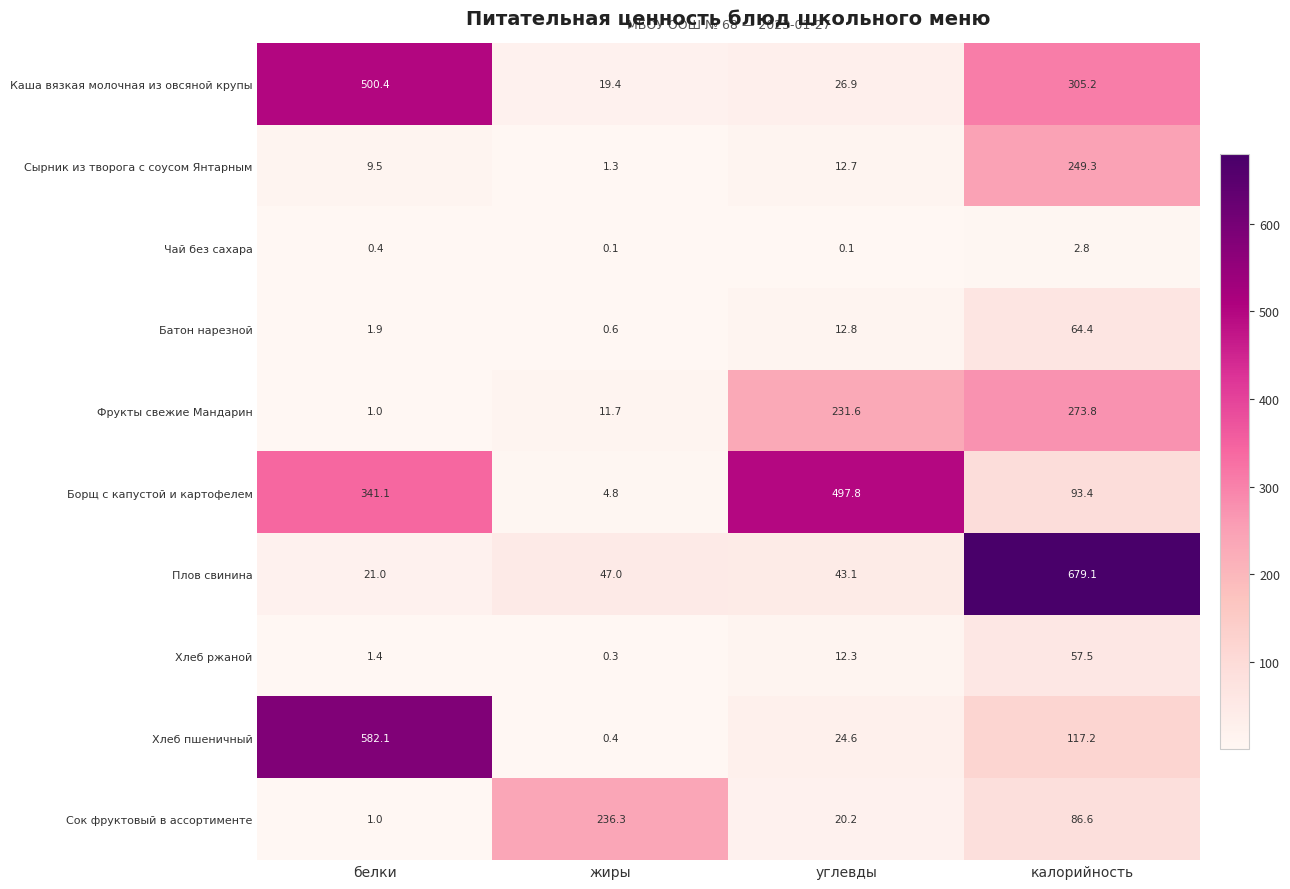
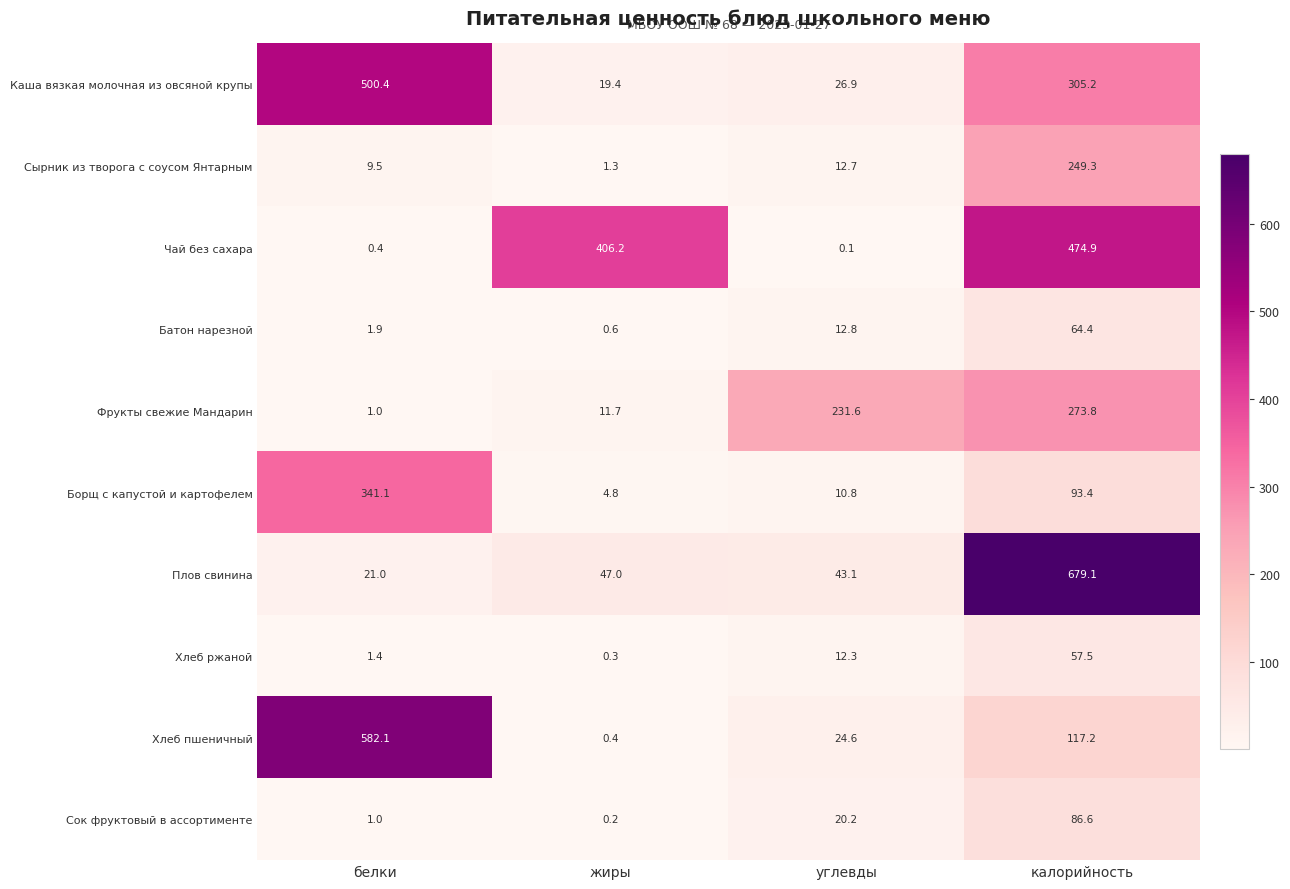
  {
    "Каша вязкая молочная из овсяной крупы": {
      "белки": 500.4,
      "жиры": 19.4,
      "углевды": 26.9,
      "калорийность": 305.2
    },
    "Сырник из творога с соусом Янтарным": {
      "белки": 9.5,
      "жиры": 1.3,
      "углевды": 12.7,
      "калорийность": 249.3
    },
    "Чай без сахара": {
      "белки": 0.4,
-     "жиры": 0.1,
+     "жиры": 406.2,
      "углевды": 0.1,
-     "калорийность": 2.8
+     "калорийность": 474.9
    },
    "Батон нарезной": {
      "белки": 1.9,
      "жиры": 0.6,
      "углевды": 12.8,
      "калорийность": 64.4
    },
    "Фрукты свежие Мандарин": {
      "белки": 1.0,
      "жиры": 11.7,
      "углевды": 231.6,
      "калорийность": 273.8
    },
    "Борщ с капустой и картофелем": {
      "белки": 341.1,
      "жиры": 4.8,
-     "углевды": 497.8,
+     "углевды": 10.8,
      "калорийность": 93.4
    },
    "Плов свинина": {
      "белки": 21.0,
      "жиры": 47.0,
      "углевды": 43.1,
      "калорийность": 679.1
    },
    "Хлеб ржаной": {
      "белки": 1.4,
      "жиры": 0.3,
      "углевды": 12.3,
      "калорийность": 57.5
    },
    "Хлеб пшеничный": {
      "белки": 582.1,
      "жиры": 0.4,
      "углевды": 24.6,
      "калорийность": 117.2
    },
    "Сок фруктовый в ассортименте": {
      "белки": 1.0,
-     "жиры": 236.3,
+     "жиры": 0.2,
      "углевды": 20.2,
      "калорийность": 86.6
    }
  }
